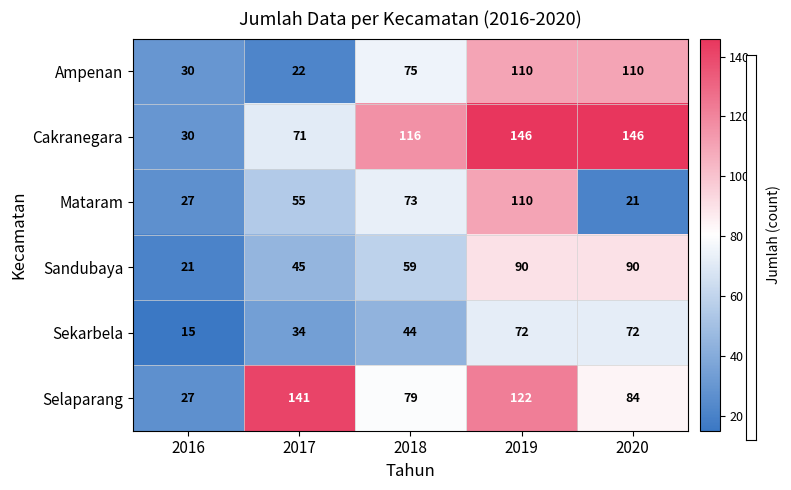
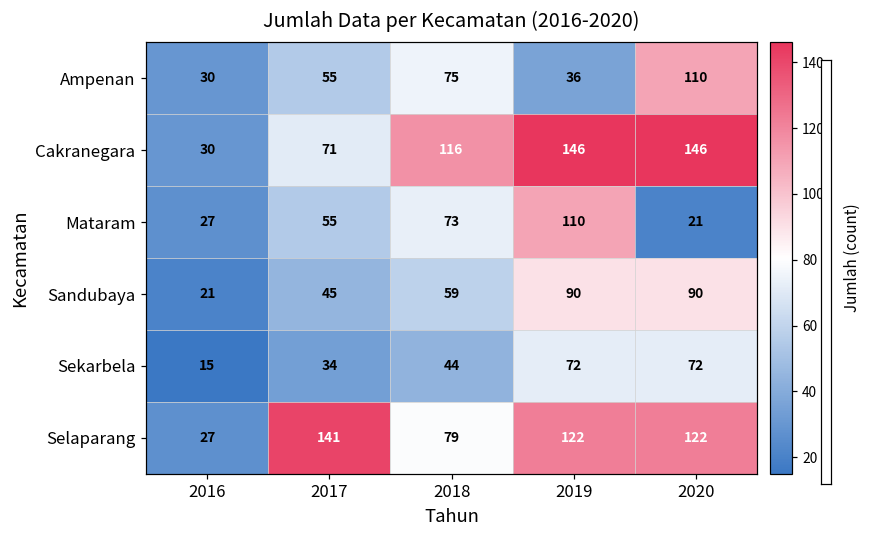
  {
    "Jumlah Data per Kecamatan (2016-2020)": {
      "Ampenan": {
        "2016": 30,
-       "2017": 22,
+       "2017": 55,
        "2018": 75,
-       "2019": 110,
+       "2019": 36,
        "2020": 110
      },
      "Cakranegara": {
        "2016": 30,
        "2017": 71,
        "2018": 116,
        "2019": 146,
        "2020": 146
      },
      "Mataram": {
        "2016": 27,
        "2017": 55,
        "2018": 73,
        "2019": 110,
        "2020": 21
      },
      "Sandubaya": {
        "2016": 21,
        "2017": 45,
        "2018": 59,
        "2019": 90,
        "2020": 90
      },
      "Sekarbela": {
        "2016": 15,
        "2017": 34,
        "2018": 44,
        "2019": 72,
        "2020": 72
      },
      "Selaparang": {
        "2016": 27,
        "2017": 141,
        "2018": 79,
        "2019": 122,
-       "2020": 84
+       "2020": 122
      }
    }
  }
